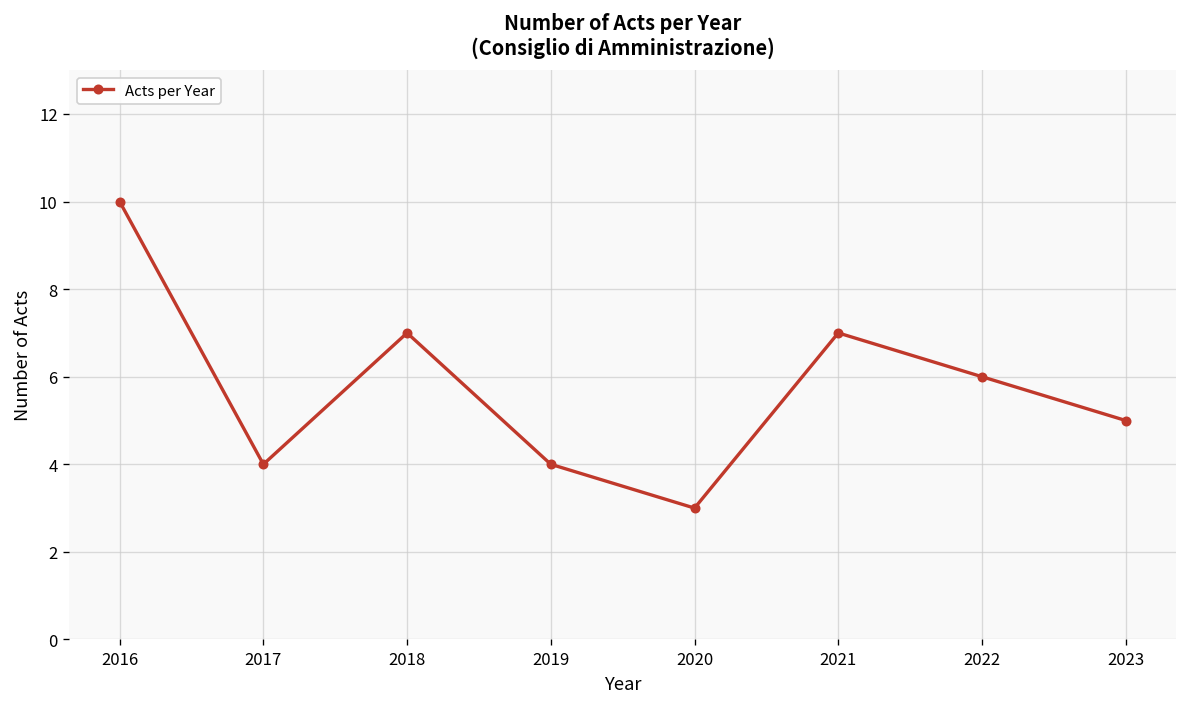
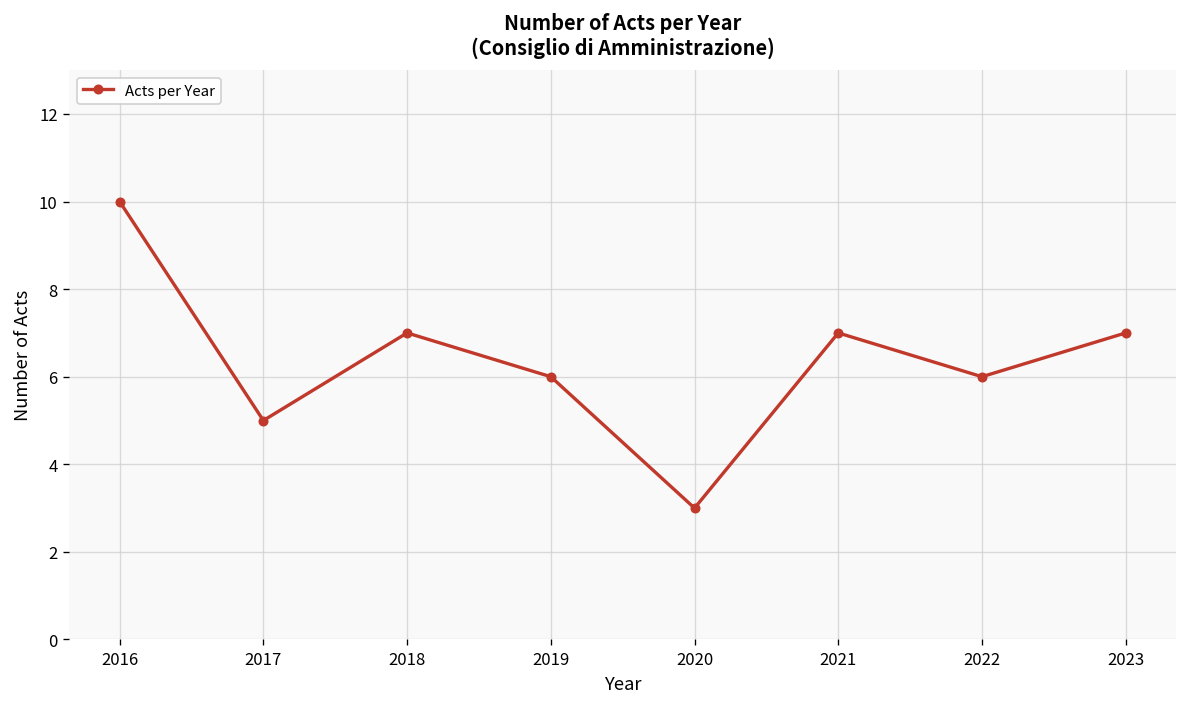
  {
    "2016": 10,
-   "2017": 4,
+   "2017": 5,
    "2018": 7,
-   "2019": 4,
+   "2019": 6,
    "2020": 3,
    "2021": 7,
    "2022": 6,
-   "2023": 5
+   "2023": 7
  }
